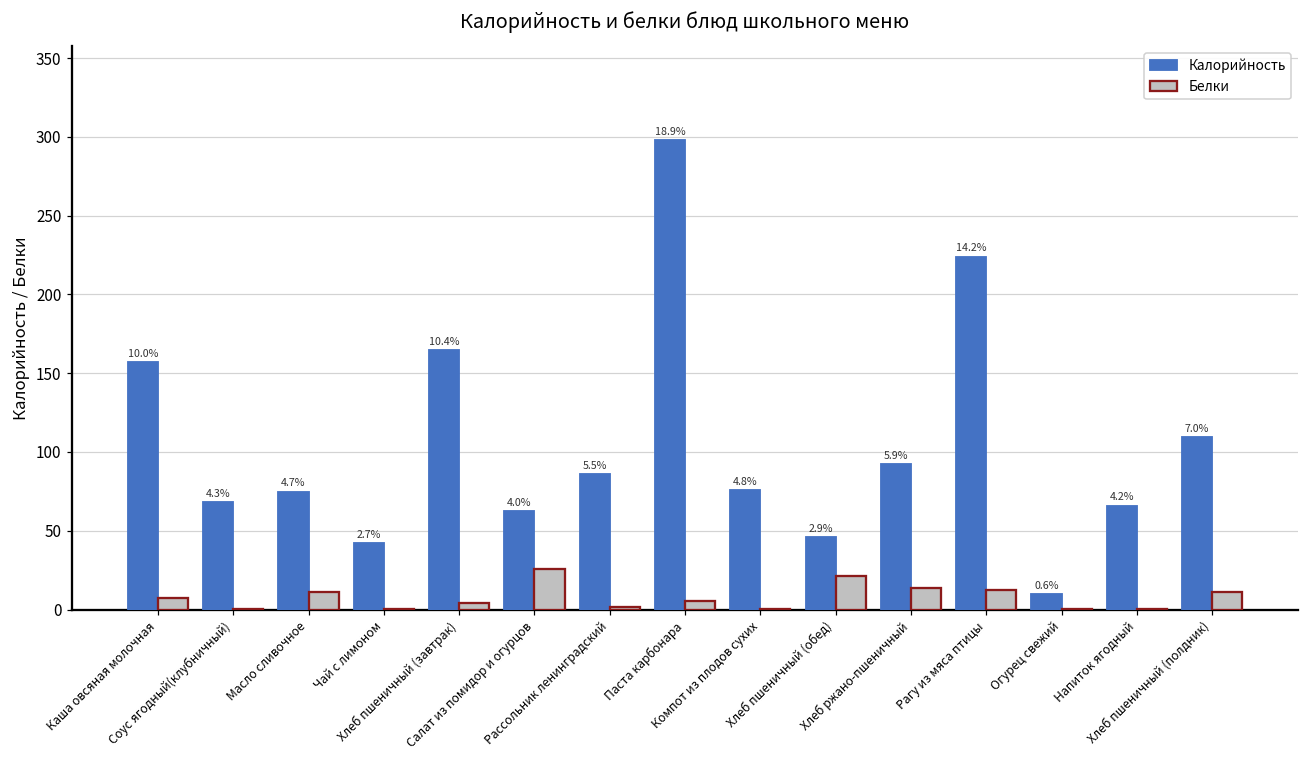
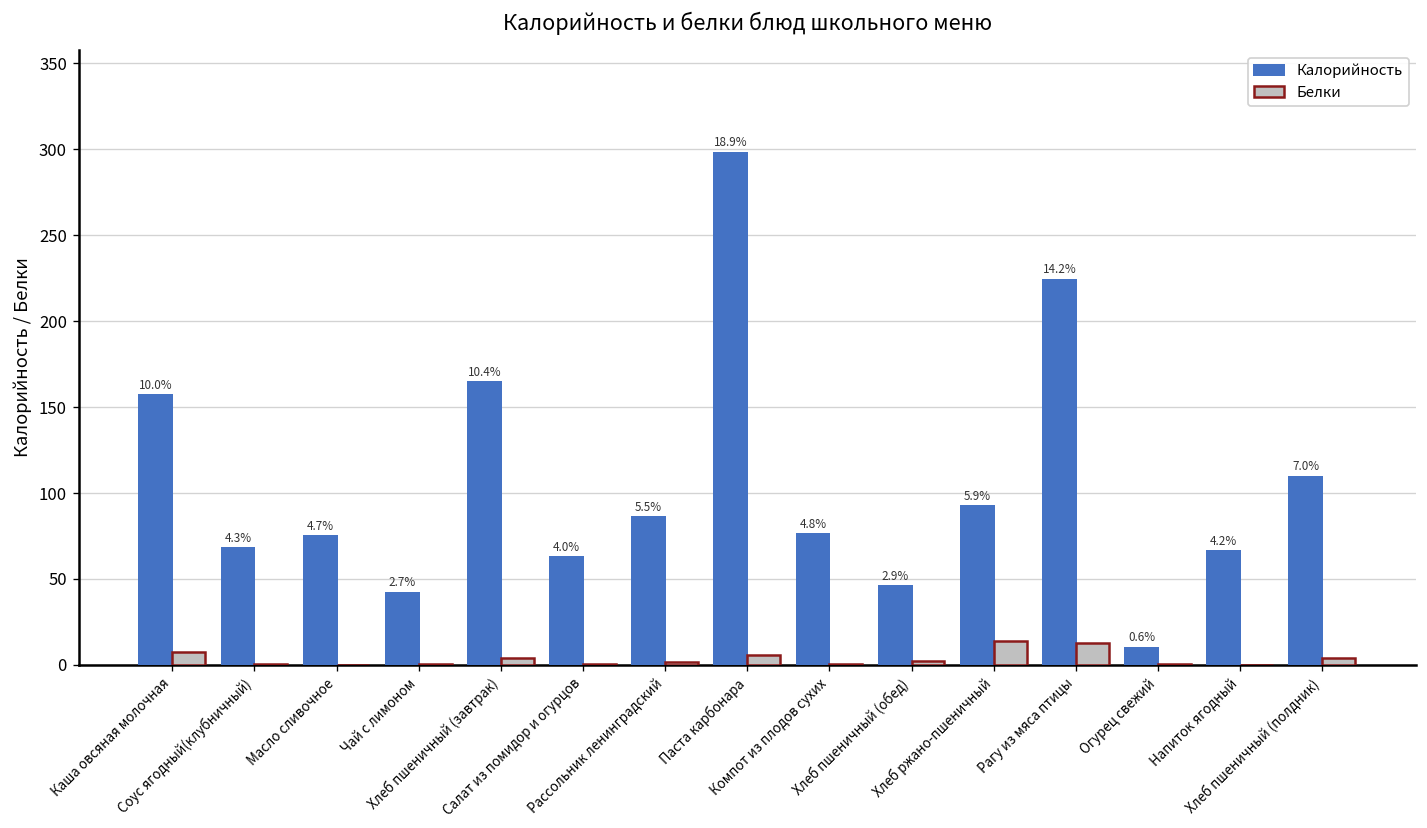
  {
    "Белки": {
      "Каша овсяная молочная": 7,
-     "Масло сливочное": 11,
+     "Масло сливочное": 0,
      "Хлеб пшеничный (завтрак)": 4,
-     "Салат из помидор и огурцов": 26,
+     "Салат из помидор и огурцов": 1,
      "Паста карбонара": 6,
-     "Хлеб пшеничный (обед)": 21,
+     "Хлеб пшеничный (обед)": 2,
      "Хлеб ржано-пшеничный": 14,
      "Рагу из мяса птицы": 13,
-     "Хлеб пшеничный (полдник)": 11
+     "Хлеб пшеничный (полдник)": 4
    }
  }
